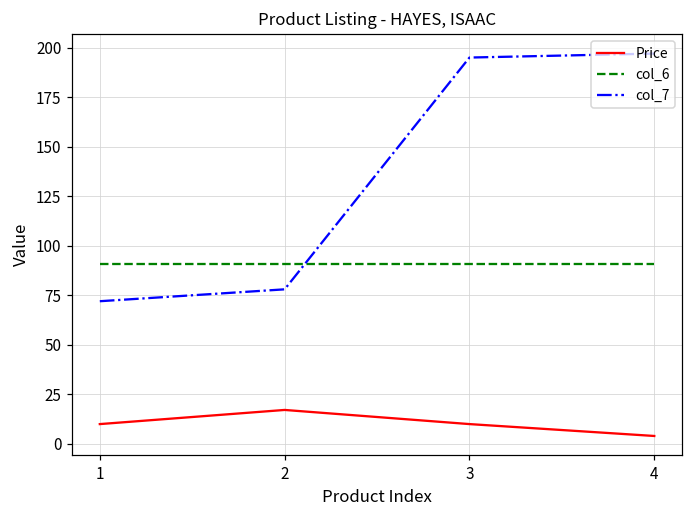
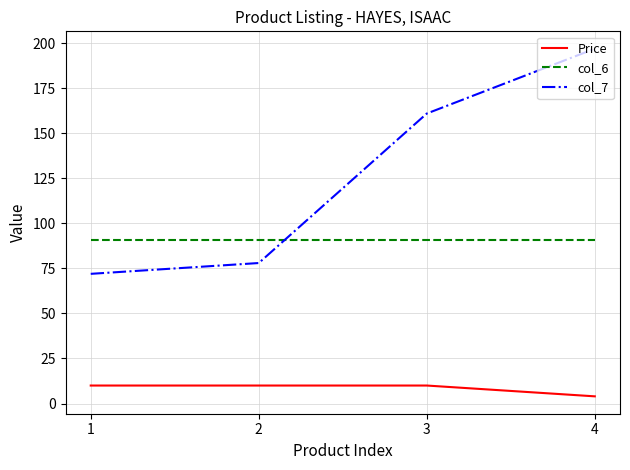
  {
    "Price": {
      "1": 10,
-     "2": 17,
+     "2": 10,
      "3": 10,
      "4": 4
    },
    "col_6": {
      "1": 91,
      "2": 91,
      "3": 91,
      "4": 91
    },
    "col_7": {
      "1": 72,
      "2": 78,
-     "3": 195
+     "3": 161
    }
  }
